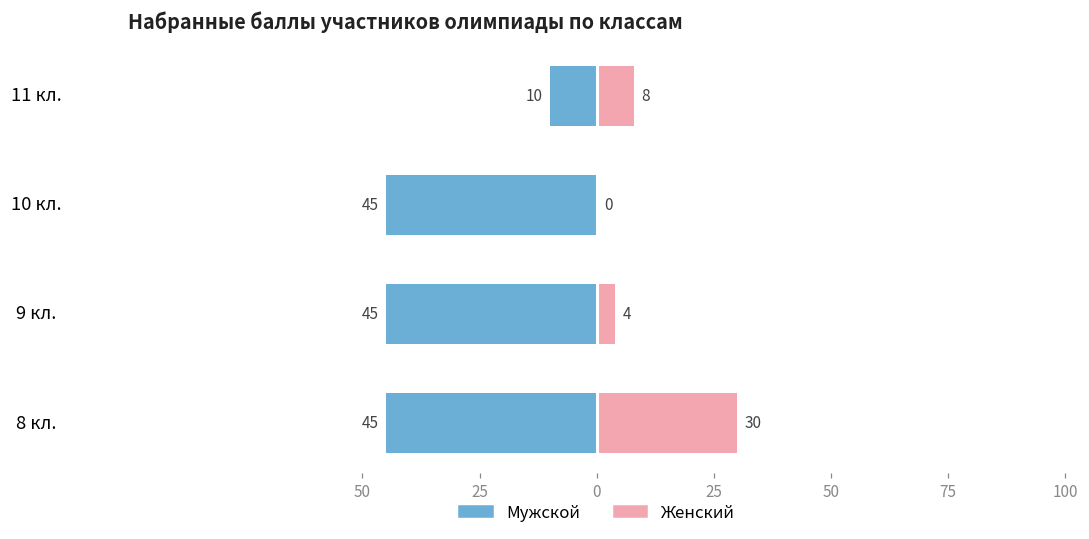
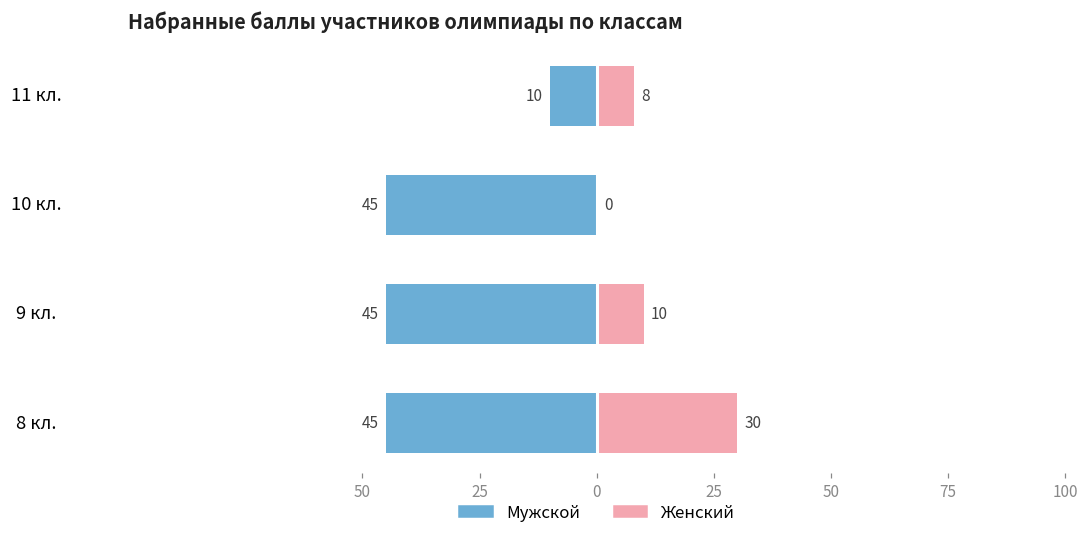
  {
    "Женский": {
      "11 кл.": 8,
      "10 кл.": 0,
-     "9 кл.": 4,
+     "9 кл.": 10,
      "8 кл.": 30
    }
  }
